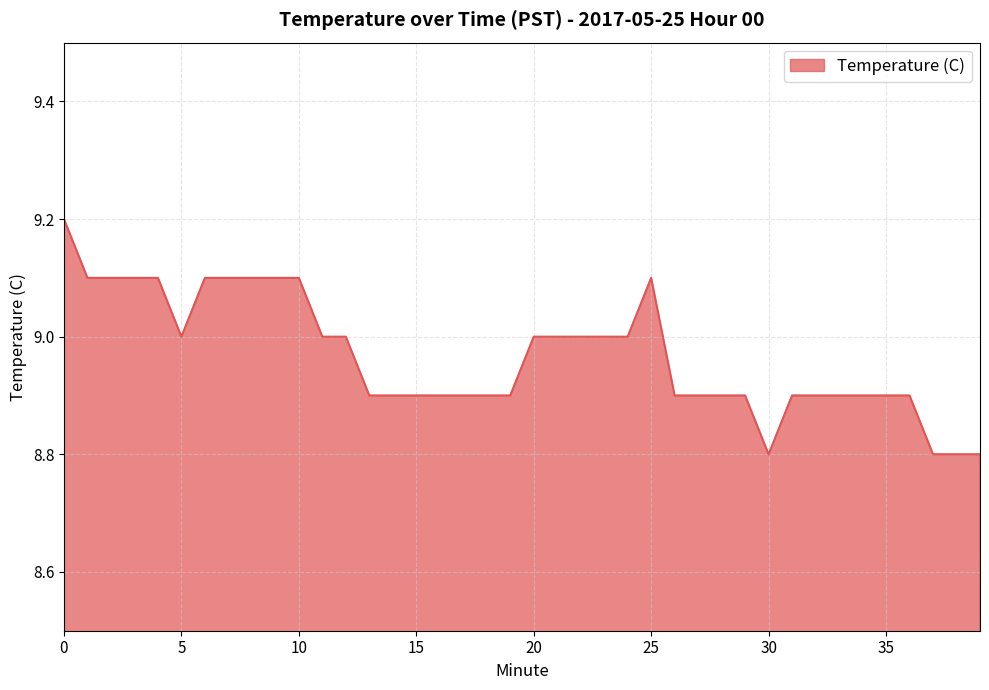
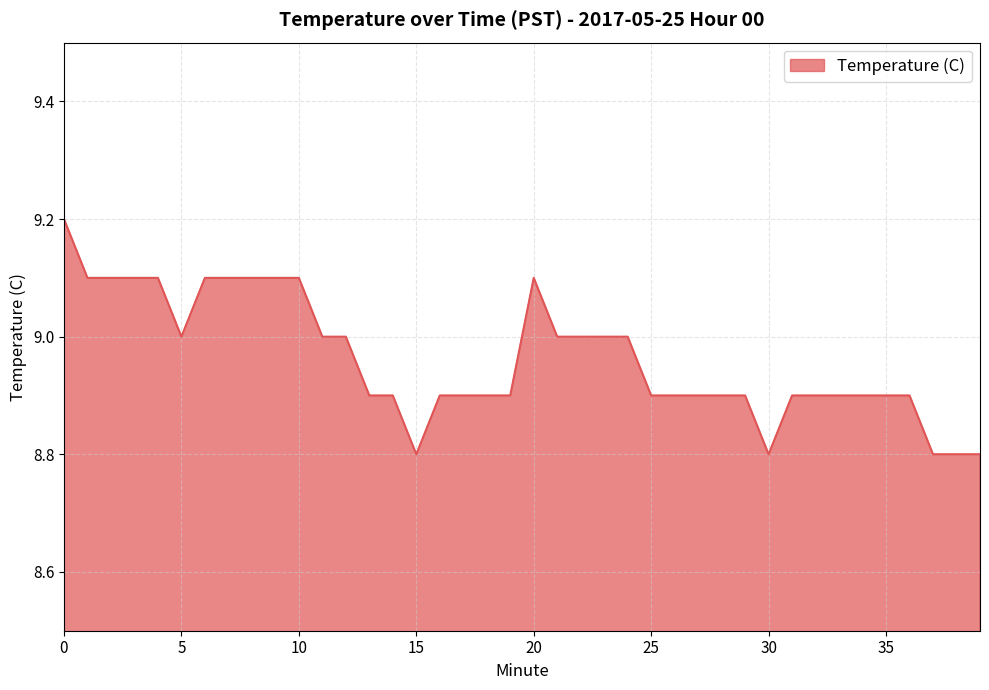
  {
    "0": 9.2,
    "5": 9.0,
    "10": 9.1,
-   "15": 8.9,
-   "20": 9.0,
-   "25": 9.1,
+   "15": 8.8,
+   "20": 9.1,
+   "25": 8.9,
    "30": 8.8,
    "35": 8.9
  }
